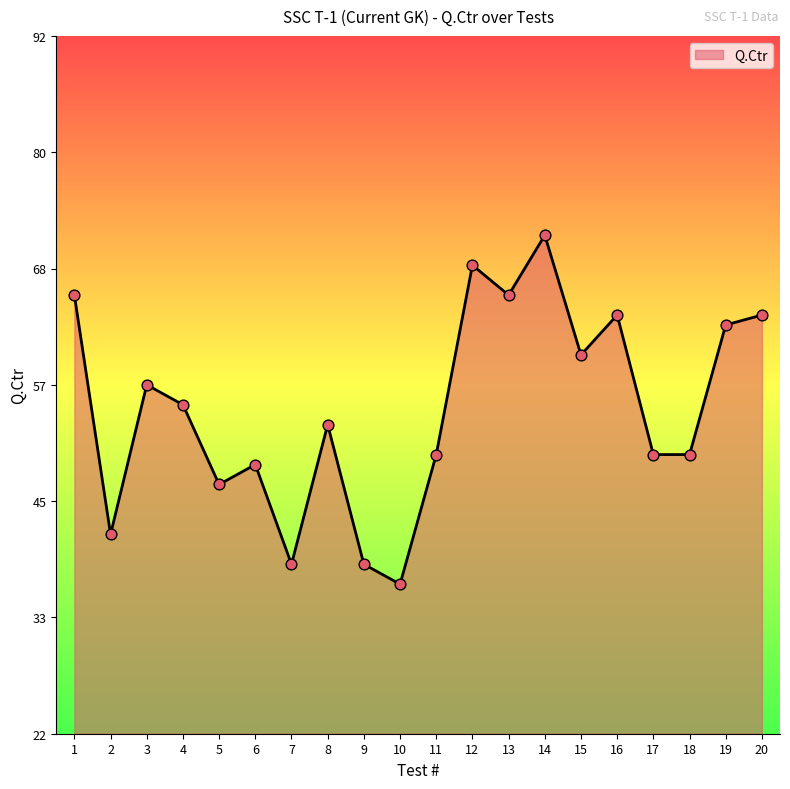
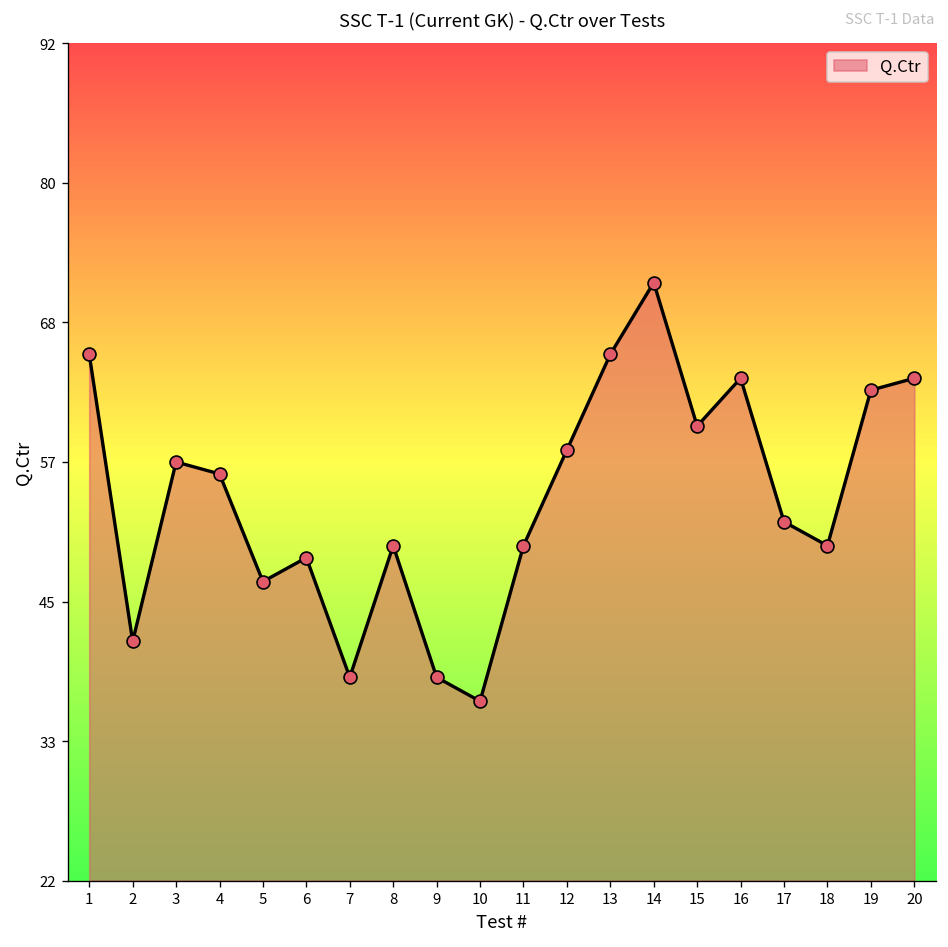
  {
    "1": 66,
    "2": 42,
    "3": 57,
-   "4": 55,
+   "4": 56,
    "5": 47,
    "6": 49,
    "7": 39,
-   "8": 53,
+   "8": 50,
    "9": 39,
    "10": 37,
    "11": 50,
-   "12": 69,
+   "12": 58,
    "13": 66,
    "14": 72,
    "15": 60,
    "16": 64,
-   "17": 50,
+   "17": 52,
    "18": 50,
    "19": 63,
    "20": 64
  }
